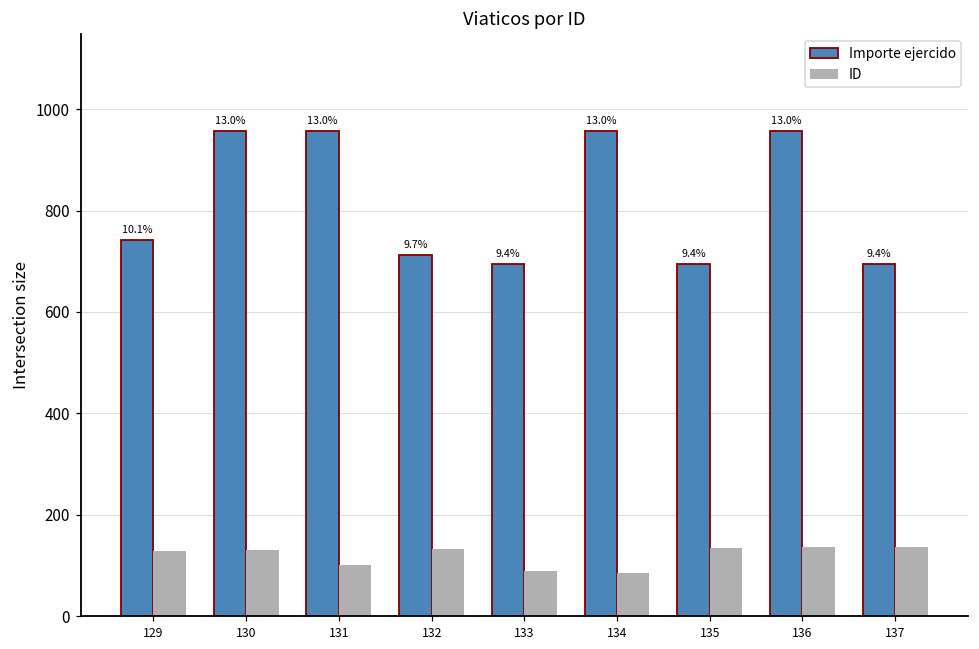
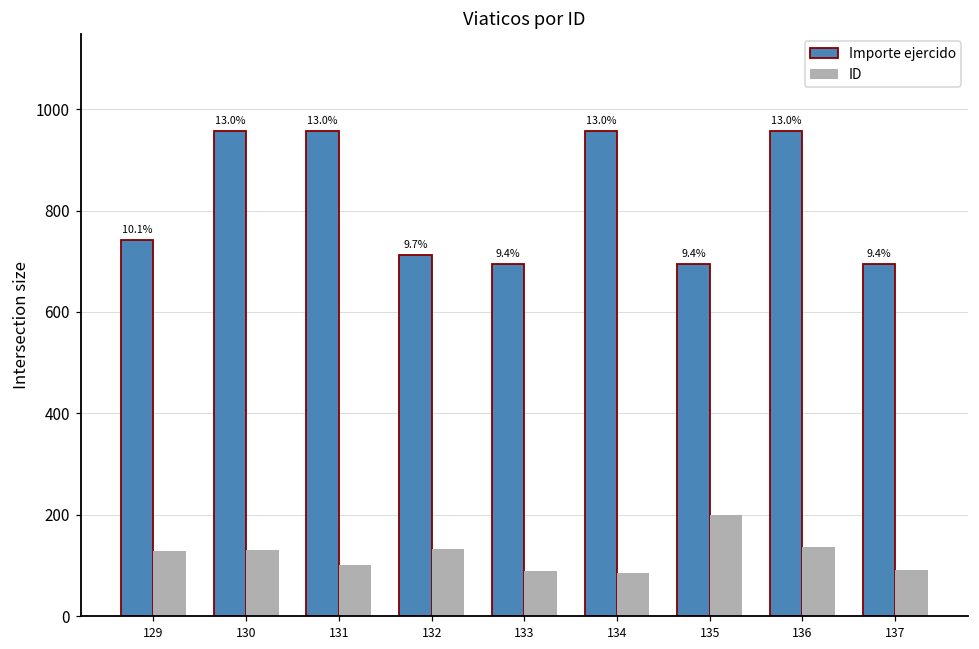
  {
    "ID": {
      "129": 130,
      "130": 130,
      "131": 100,
      "132": 130,
      "133": 90,
      "134": 90,
-     "135": 140,
+     "135": 200,
      "136": 140,
-     "137": 140
+     "137": 90
    }
  }
